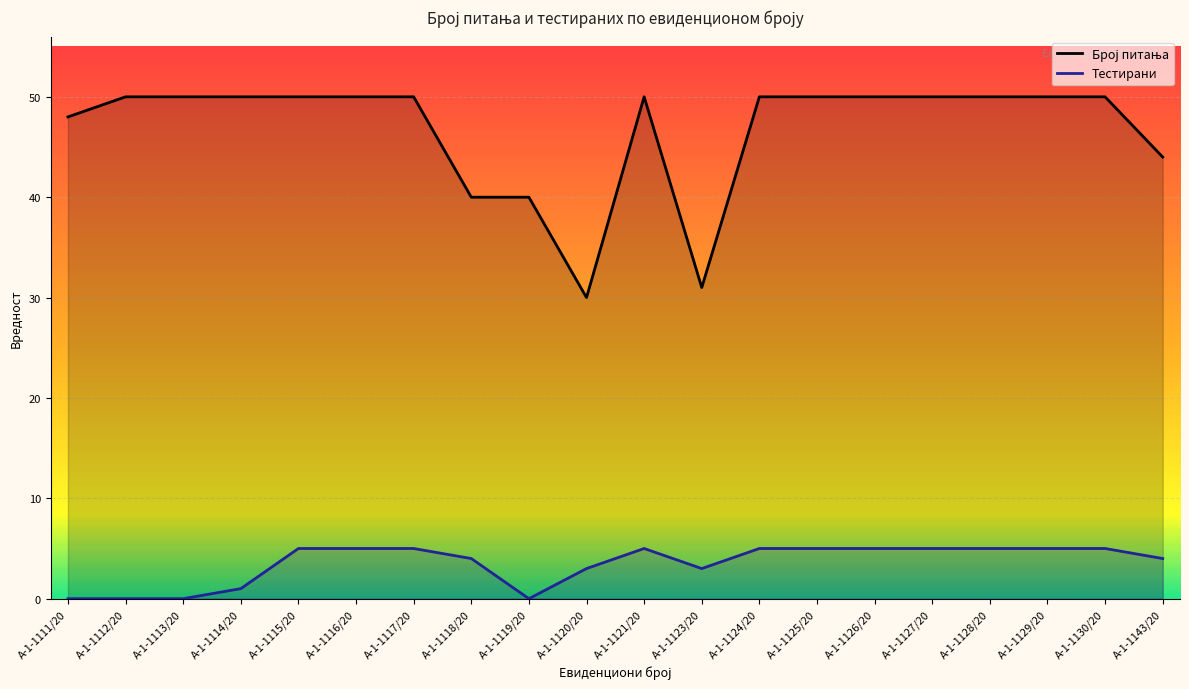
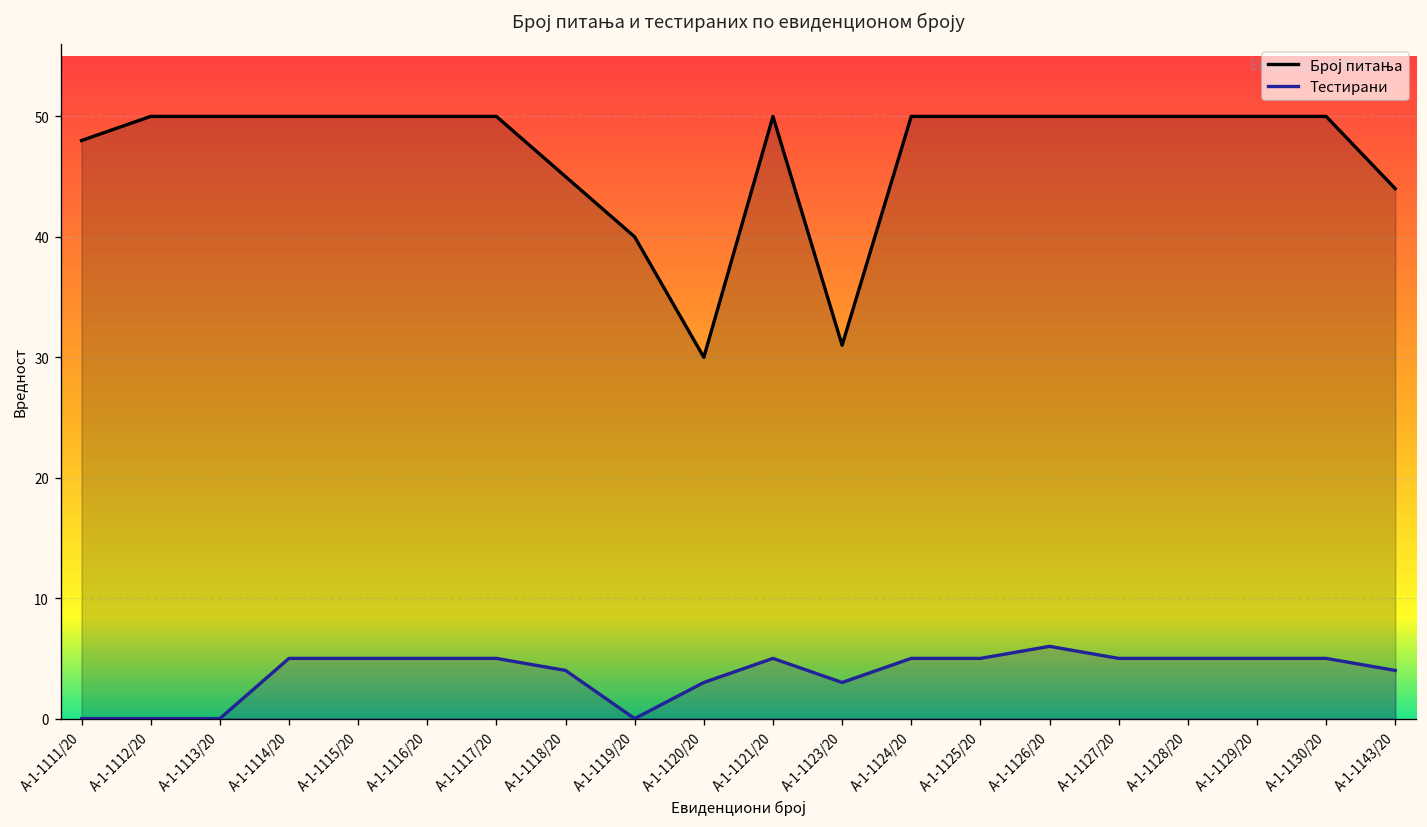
  {
    "Број питања": {
      "А-1-1111/20": 48,
      "А-1-1112/20": 50,
      "А-1-1113/20": 50,
      "А-1-1114/20": 50,
      "А-1-1115/20": 50,
      "А-1-1116/20": 50,
      "А-1-1117/20": 50,
-     "А-1-1118/20": 40,
+     "А-1-1118/20": 45,
      "А-1-1119/20": 40,
      "А-1-1120/20": 30,
      "А-1-1121/20": 50,
      "А-1-1123/20": 31,
      "А-1-1124/20": 50,
      "А-1-1125/20": 50,
      "А-1-1126/20": 50,
      "А-1-1127/20": 50,
      "А-1-1128/20": 50,
      "А-1-1129/20": 50,
      "А-1-1130/20": 50,
      "А-1-1143/20": 44
    },
    "Тестирани": {
      "А-1-1111/20": 0,
      "А-1-1112/20": 0,
      "А-1-1113/20": 0,
-     "А-1-1114/20": 1,
+     "А-1-1114/20": 5,
      "А-1-1115/20": 5,
      "А-1-1116/20": 5,
      "А-1-1117/20": 5,
      "А-1-1118/20": 4,
      "А-1-1119/20": 0,
      "А-1-1120/20": 3,
      "А-1-1121/20": 5,
      "А-1-1123/20": 3,
      "А-1-1124/20": 5,
      "А-1-1125/20": 5,
-     "А-1-1126/20": 5,
+     "А-1-1126/20": 6,
      "А-1-1127/20": 5,
      "А-1-1128/20": 5,
      "А-1-1129/20": 5,
      "А-1-1130/20": 5,
      "А-1-1143/20": 4
    }
  }
